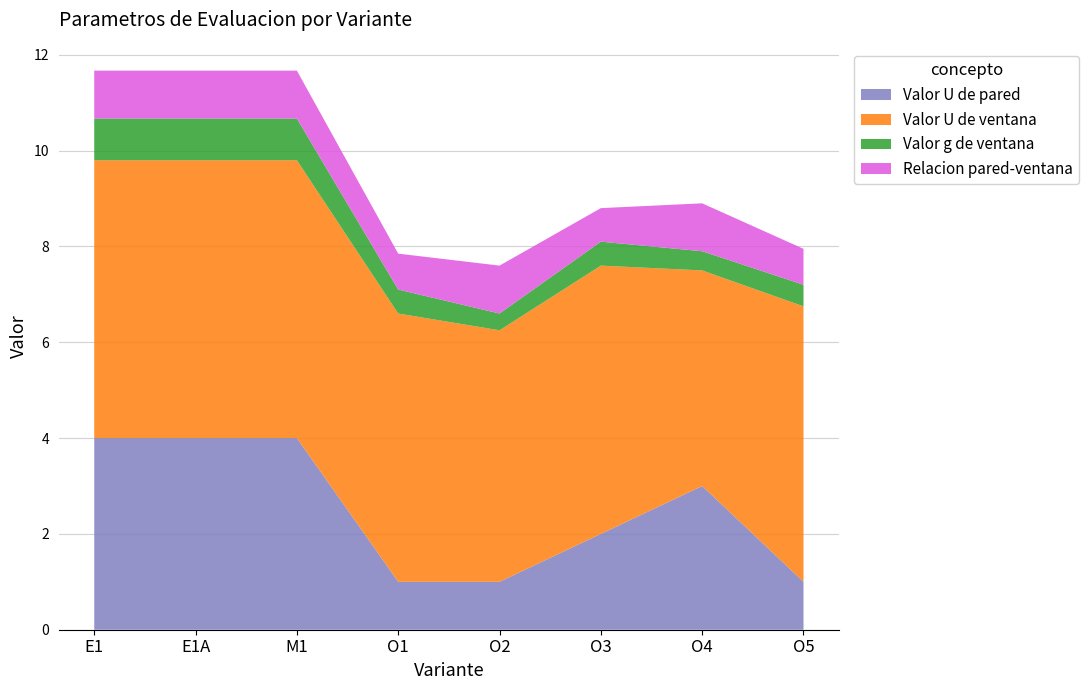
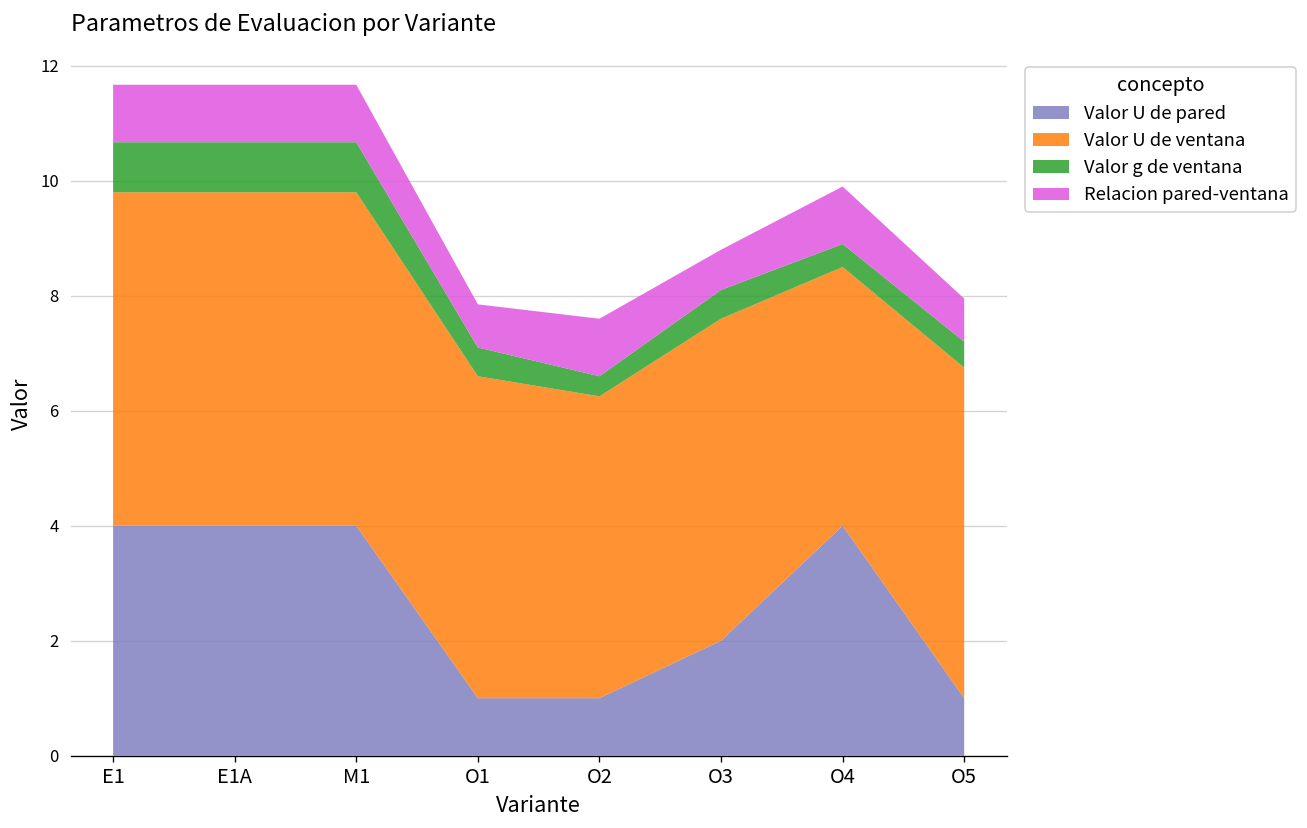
  {
    "Valor U de pared": {
      "E1": 4,
      "E1A": 4,
      "M1": 4,
      "O1": 1,
      "O2": 1,
      "O3": 2,
-     "O4": 3,
+     "O4": 4,
      "O5": 1
    },
    "Valor U de ventana": {
      "E1": 5.8,
      "E1A": 5.8,
      "M1": 5.8,
      "O1": 5.6,
      "O2": 5.3,
      "O3": 5.6,
      "O4": 4.5,
      "O5": 5.8
    },
    "Valor g de ventana": {
      "E1": 0.9,
      "E1A": 0.9,
      "M1": 0.9,
      "O1": 0.5,
      "O2": 0.3,
      "O3": 0.5,
      "O4": 0.4,
      "O5": 0.5
    },
    "Relacion pared-ventana": {
      "E1": 1,
      "E1A": 1,
      "M1": 1,
      "O1": 0.8,
      "O2": 1,
      "O3": 0.7,
      "O4": 1,
      "O5": 0.8
    }
  }
